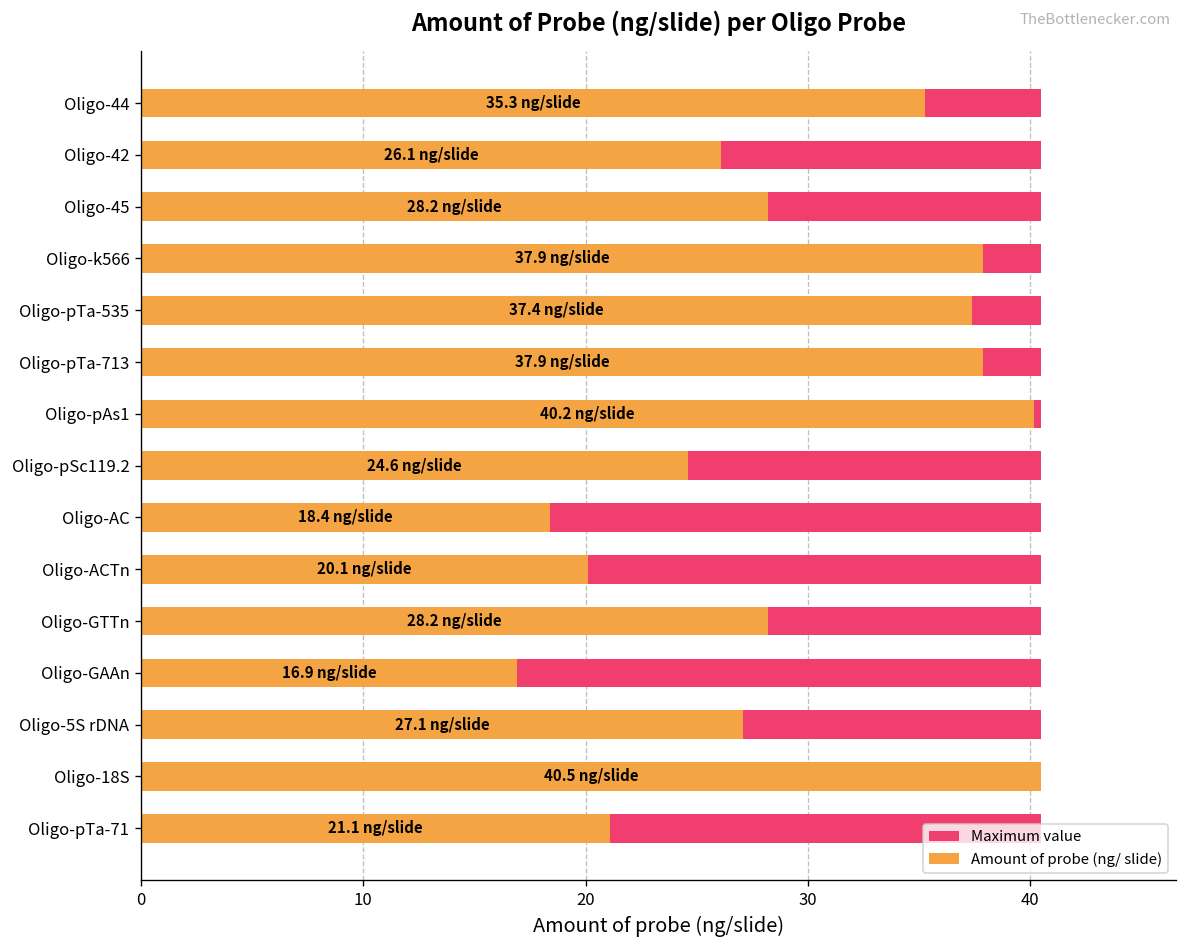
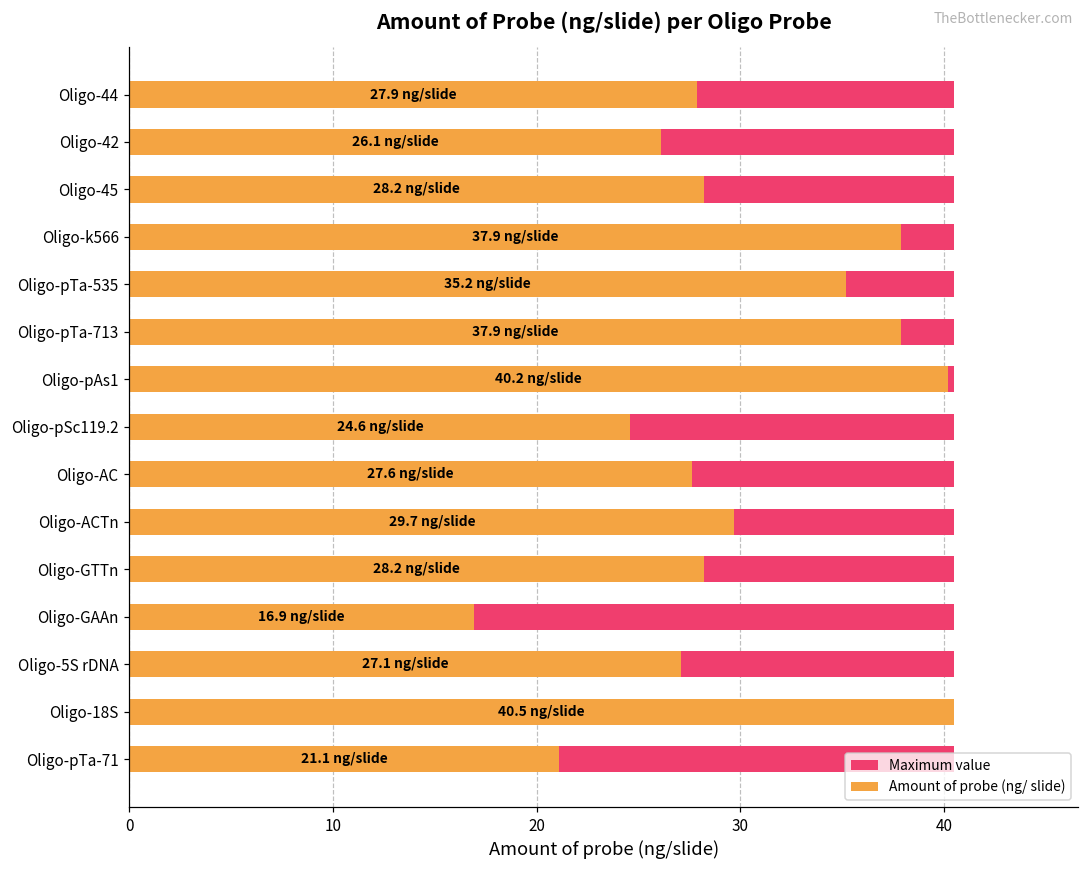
  {
    "Maximum value": {
      "Oligo-18S": 40.5
    },
    "Amount of probe (ng/ slide)": {
-     "Oligo-44": 35.3,
-     "Oligo-pTa-535": 37.4,
-     "Oligo-AC": 18.4,
-     "Oligo-ACTn": 20.1,
+     "Oligo-44": 27.9,
+     "Oligo-pTa-535": 35.2,
+     "Oligo-AC": 27.6,
+     "Oligo-ACTn": 29.7,
      "Oligo-18S": 40.5
    }
  }
